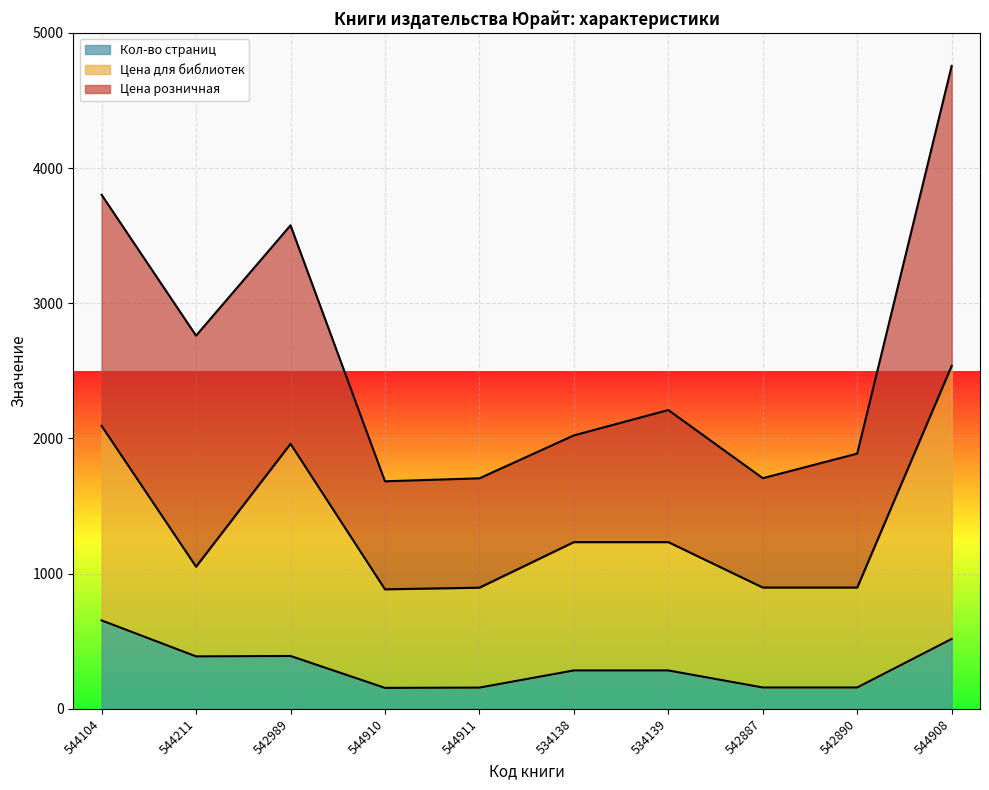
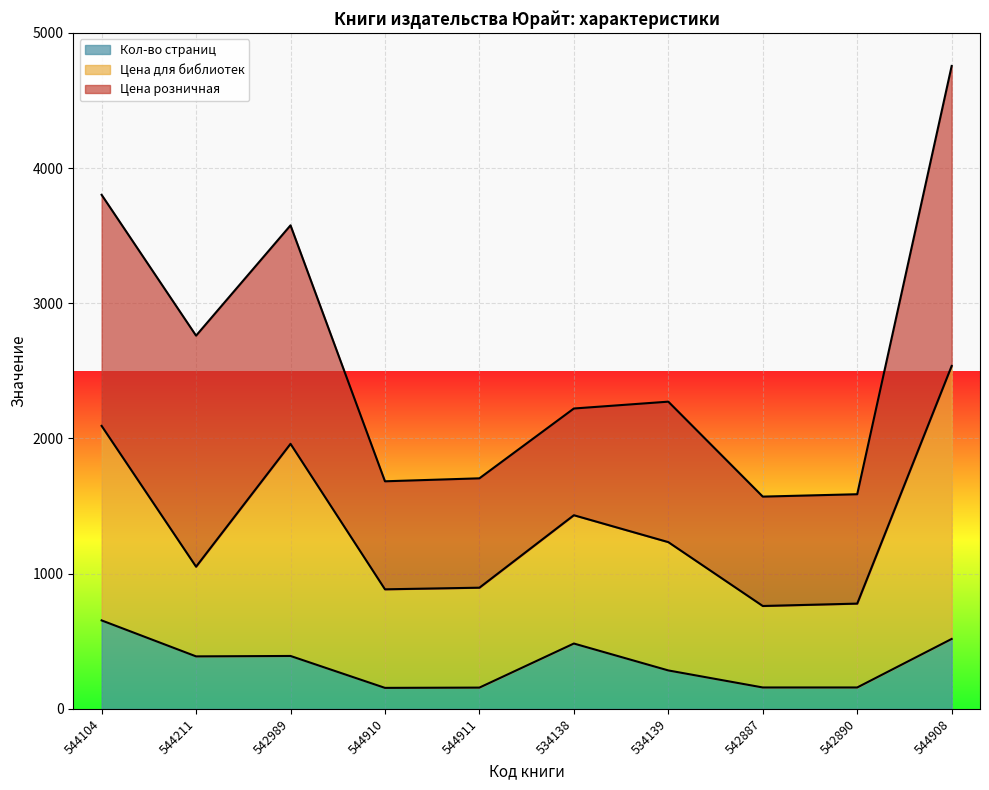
  {
    "Кол-во страниц": {
      "544104": 650,
      "544211": 390,
      "542989": 390,
      "544910": 160,
      "544911": 160,
-     "534138": 280,
+     "534138": 480,
      "534139": 280,
      "542887": 160,
      "542890": 160,
      "544908": 520
    },
    "Цена для библиотек": {
      "544104": 1440,
      "544211": 660,
      "542989": 1570,
      "544910": 730,
      "544911": 740,
      "534138": 950,
      "534139": 950,
-     "542887": 740,
-     "542890": 740,
+     "542887": 600,
+     "542890": 620,
      "544908": 2020
    },
    "Цена розничная": {
      "544104": 1710,
      "544211": 1710,
      "542989": 1620,
      "544910": 800,
      "544911": 810,
      "534138": 790,
-     "534139": 980,
+     "534139": 1040,
      "542887": 810,
-     "542890": 990,
+     "542890": 810,
      "544908": 2220
    }
  }
